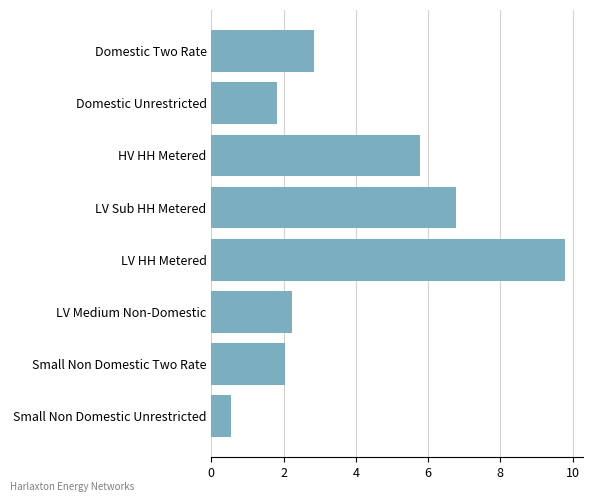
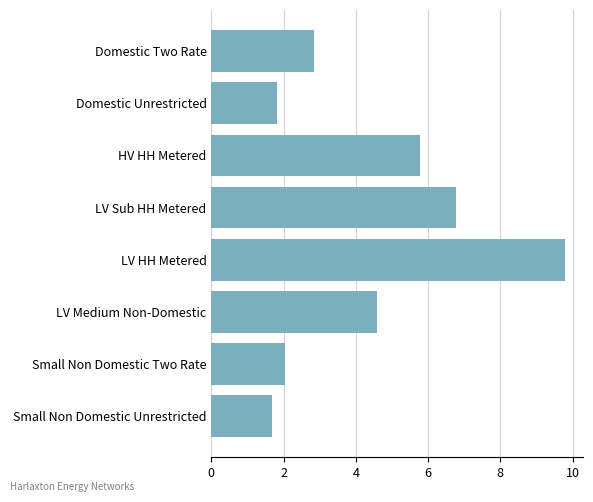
  {
    "Domestic Two Rate": 2.8,
    "Domestic Unrestricted": 1.8,
    "HV HH Metered": 5.8,
    "LV Sub HH Metered": 6.8,
    "LV HH Metered": 9.8,
-   "LV Medium Non-Domestic": 2.2,
+   "LV Medium Non-Domestic": 4.6,
    "Small Non Domestic Two Rate": 2.1,
-   "Small Non Domestic Unrestricted": 0.5
+   "Small Non Domestic Unrestricted": 1.7
  }
